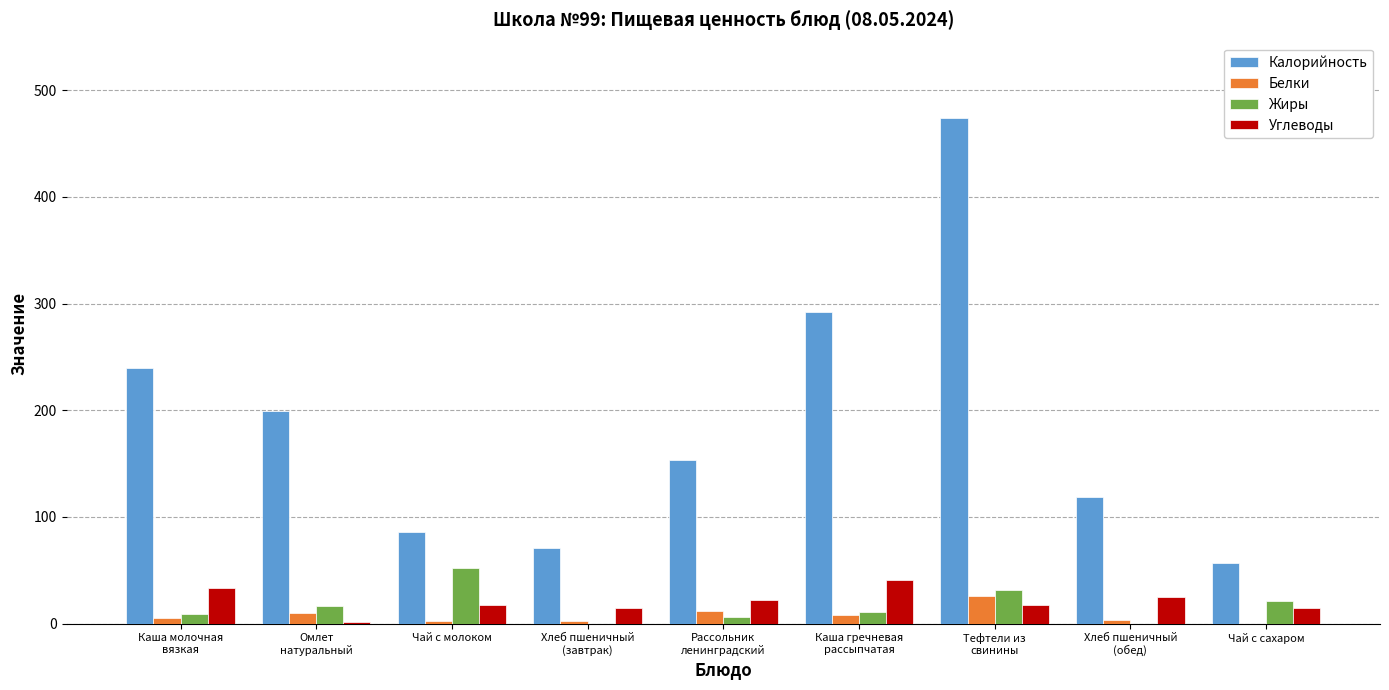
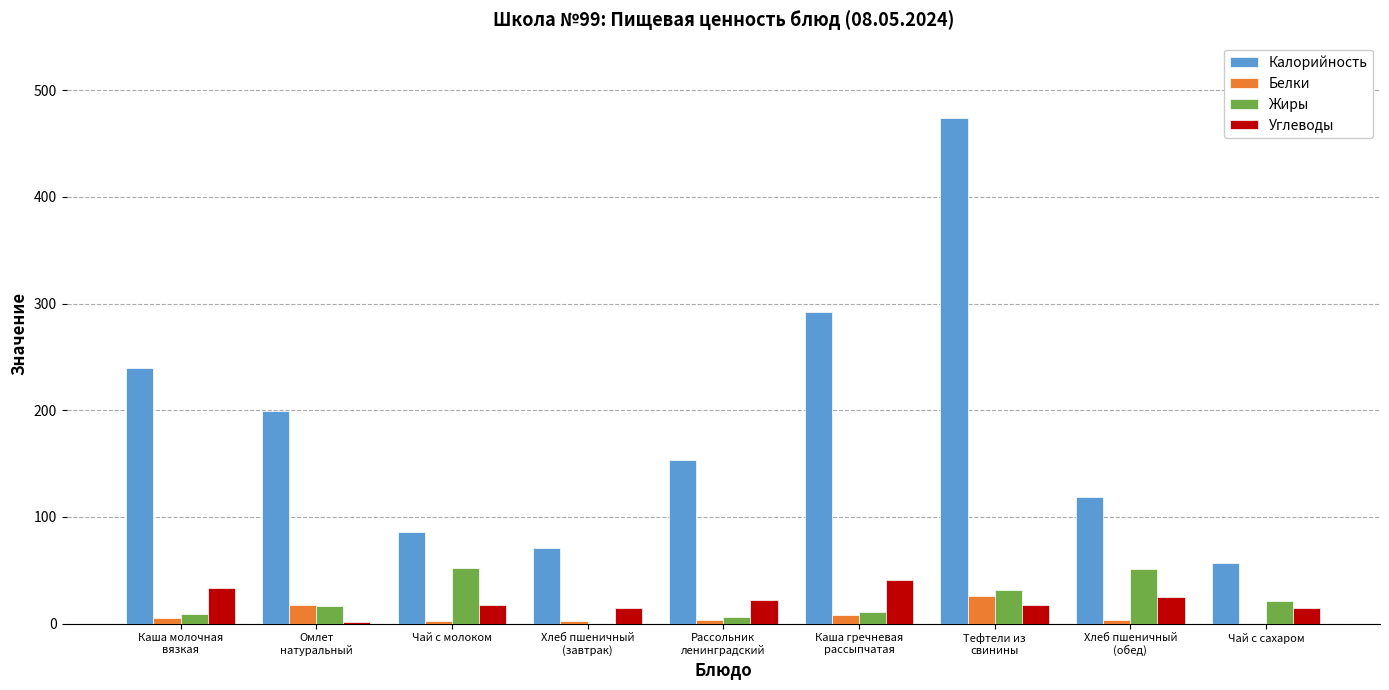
  {
    "Калорийность": {
      "Каша молочная вязкая": 240,
      "Омлет натуральный": 199,
      "Чай с молоком": 86,
      "Хлеб пшеничный (завтрак)": 71,
      "Рассольник ленинградский": 154,
      "Каша гречневая рассыпчатая": 292,
      "Тефтели из свинины": 474,
      "Хлеб пшеничный (обед)": 118,
      "Чай с сахаром": 57
    },
    "Белки": {
      "Каша молочная вязкая": 5,
-     "Омлет натуральный": 10,
-     "Рассольник ленинградский": 12,
+     "Омлет натуральный": 18,
+     "Рассольник ленинградский": 4,
      "Каша гречневая рассыпчатая": 8,
      "Тефтели из свинины": 26,
      "Хлеб пшеничный (обед)": 3,
      "Чай с сахаром": 0
    },
    "Жиры": {
      "Каша молочная вязкая": 9,
      "Омлет натуральный": 17,
      "Чай с молоком": 52,
      "Хлеб пшеничный (завтрак)": 0,
      "Рассольник ленинградский": 6,
      "Каша гречневая рассыпчатая": 11,
      "Тефтели из свинины": 32,
-     "Хлеб пшеничный (обед)": 0,
+     "Хлеб пшеничный (обед)": 51,
      "Чай с сахаром": 21
    },
    "Углеводы": {
      "Каша молочная вязкая": 33,
      "Чай с молоком": 17,
      "Хлеб пшеничный (завтрак)": 15,
      "Рассольник ленинградский": 22,
      "Каша гречневая рассыпчатая": 41,
      "Тефтели из свинины": 18,
      "Хлеб пшеничный (обед)": 25,
      "Чай с сахаром": 15
    }
  }
